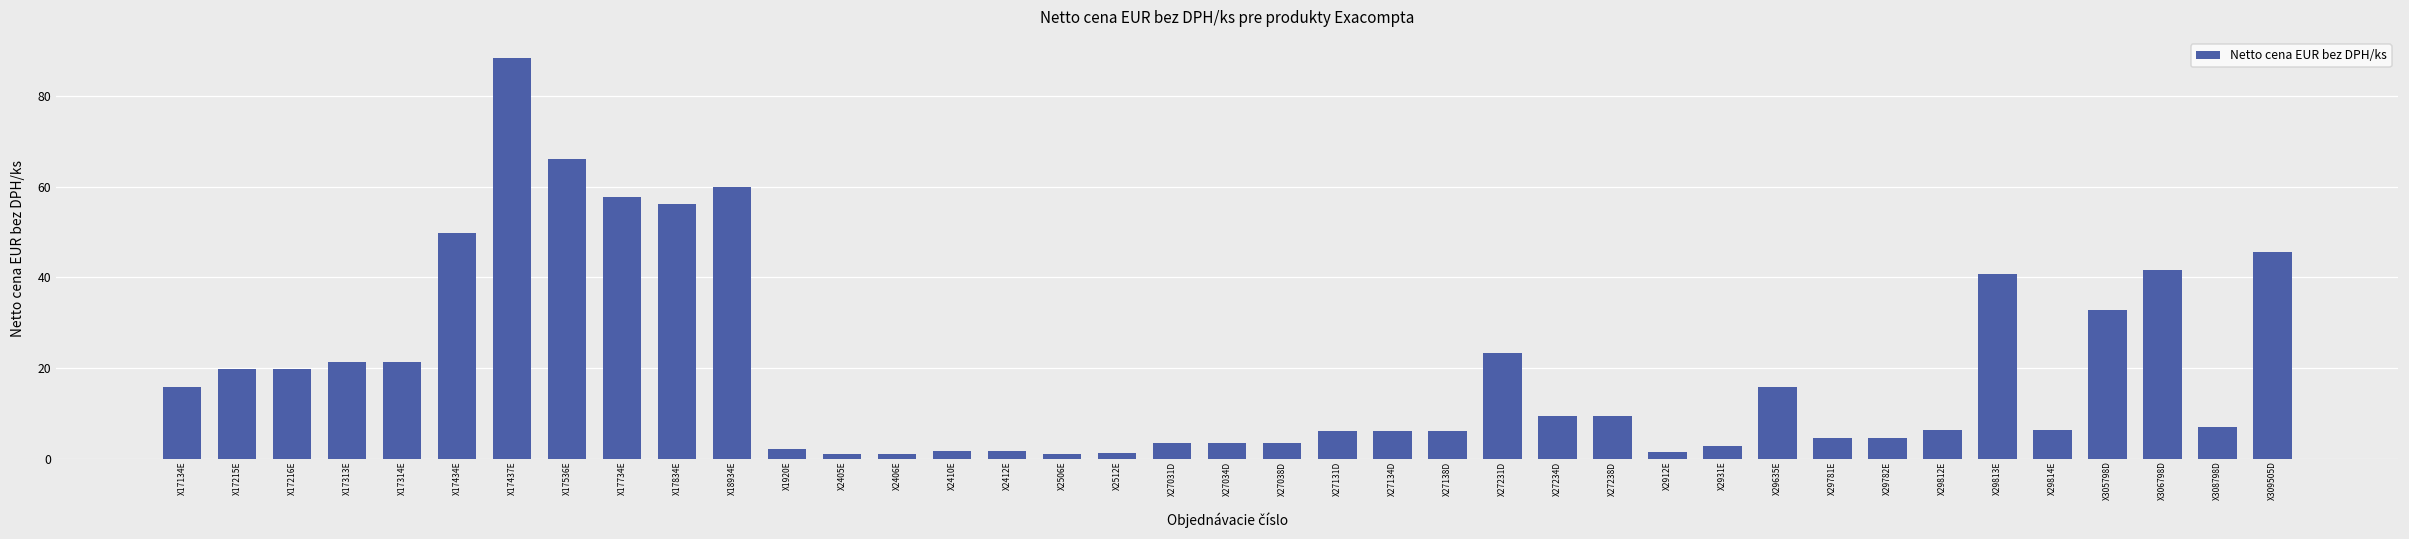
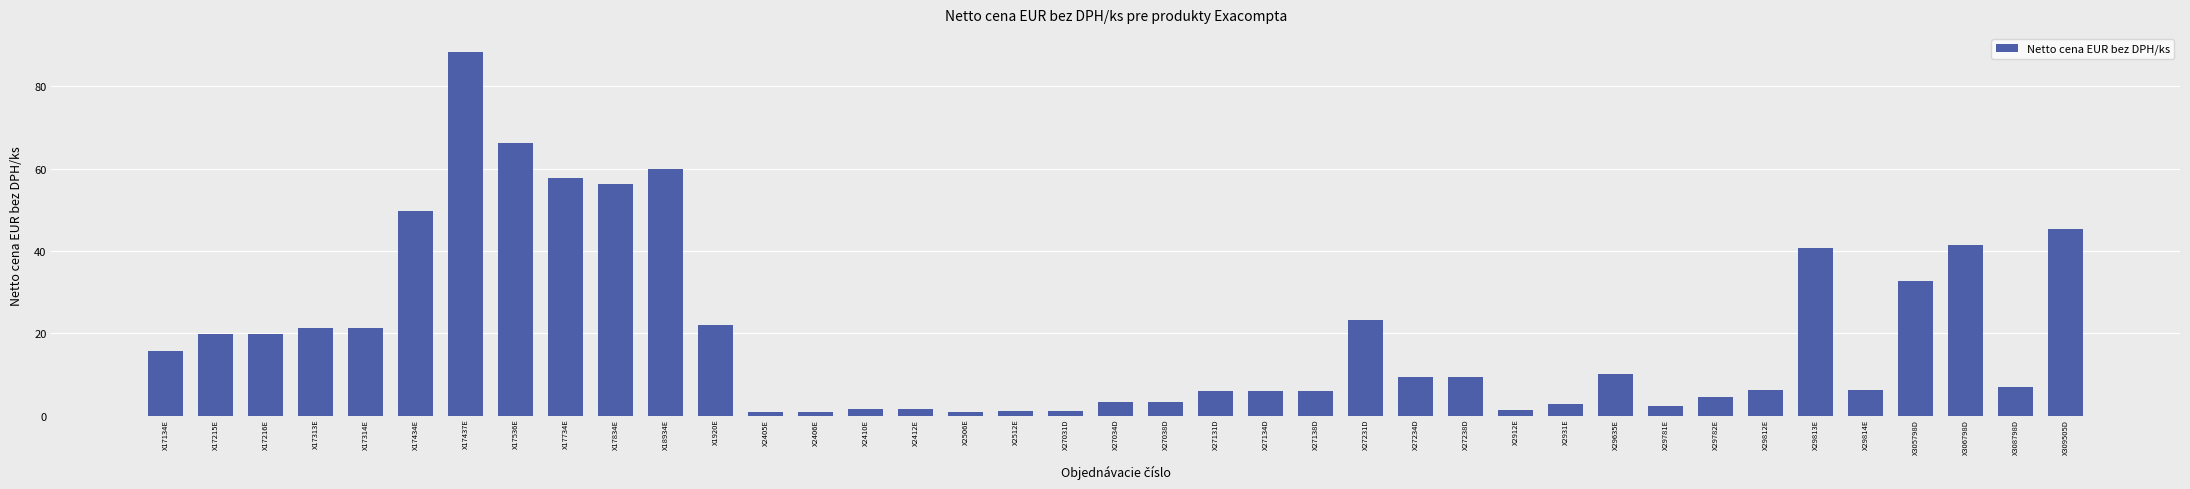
  {
    "X17134E": 16,
    "X17215E": 20,
    "X17216E": 20,
    "X17313E": 21,
    "X17314E": 21,
    "X17434E": 50,
    "X17437E": 88,
    "X17536E": 66,
    "X17734E": 58,
    "X17834E": 56,
    "X18934E": 60,
-   "X1920E": 2,
+   "X1920E": 22,
    "X2405E": 1,
    "X2406E": 1,
    "X2410E": 2,
    "X2412E": 2,
    "X2506E": 1,
    "X2512E": 1,
-   "X27031D": 3,
+   "X27031D": 1,
    "X27034D": 3,
    "X27038D": 3,
    "X27131D": 6,
    "X27134D": 6,
    "X27138D": 6,
    "X27231D": 23,
    "X27234D": 9,
    "X27238D": 9,
    "X2912E": 1,
    "X2931E": 3,
-   "X29635E": 16,
-   "X29781E": 5,
+   "X29635E": 10,
+   "X29781E": 2,
    "X29782E": 5,
    "X29812E": 6,
    "X29813E": 41,
    "X29814E": 6,
    "X305798D": 33,
    "X306798D": 42,
    "X308798D": 7,
    "X309505D": 45
  }
